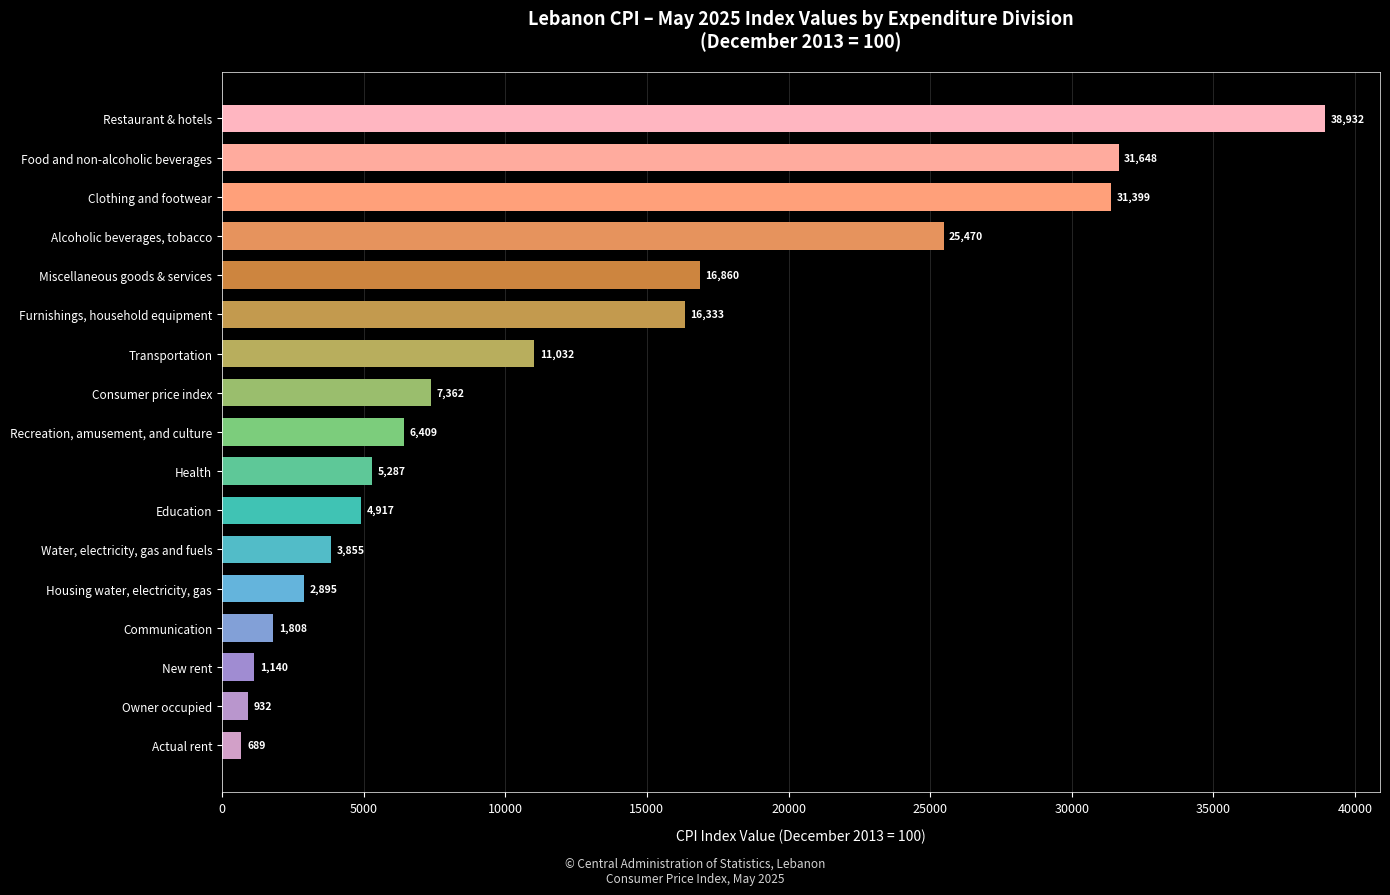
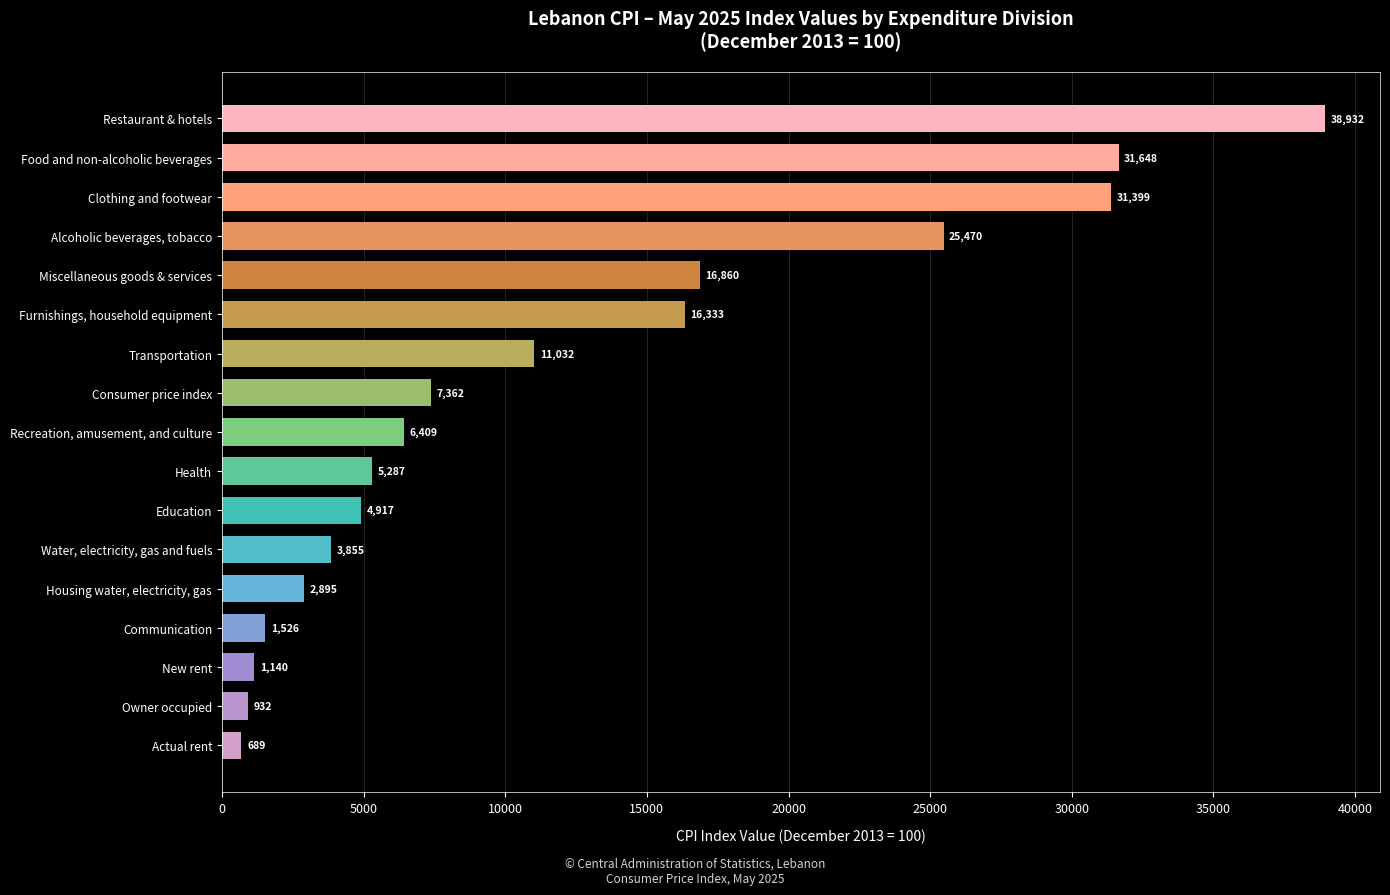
  {
    "Restaurant & hotels": "38,932",
    "Food and non-alcoholic beverages": "31,648",
    "Clothing and footwear": "31,399",
    "Alcoholic beverages, tobacco": "25,470",
    "Miscellaneous goods & services": "16,860",
    "Furnishings, household equipment": "16,333",
    "Transportation": "11,032",
    "Consumer price index": "7,362",
    "Recreation, amusement, and culture": "6,409",
    "Health": "5,287",
    "Education": "4,917",
    "Water, electricity, gas and fuels": "3,855",
    "Housing water, electricity, gas": "2,895",
-   "Communication": "1,808",
+   "Communication": "1,526",
    "New rent": "1,140",
    "Owner occupied": "932",
    "Actual rent": "689"
  }
